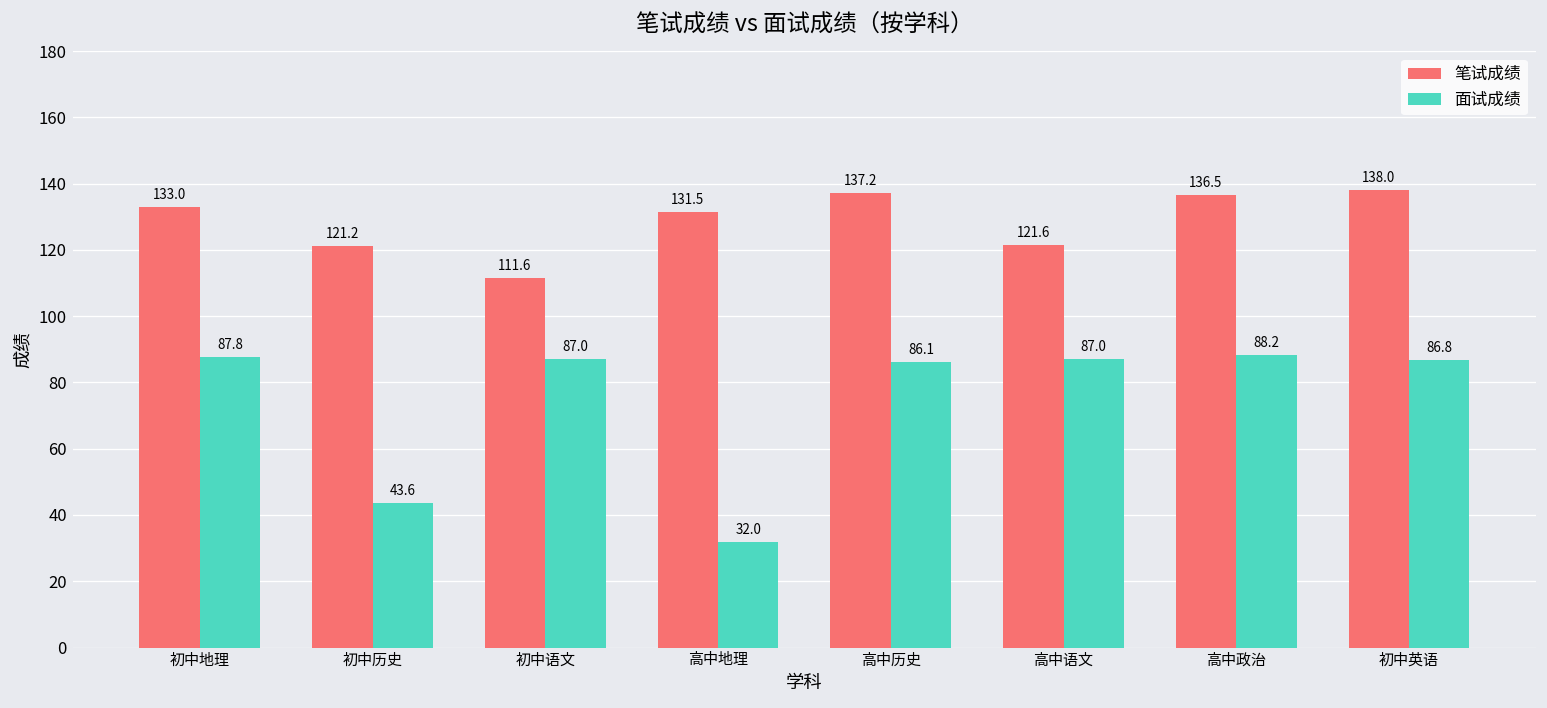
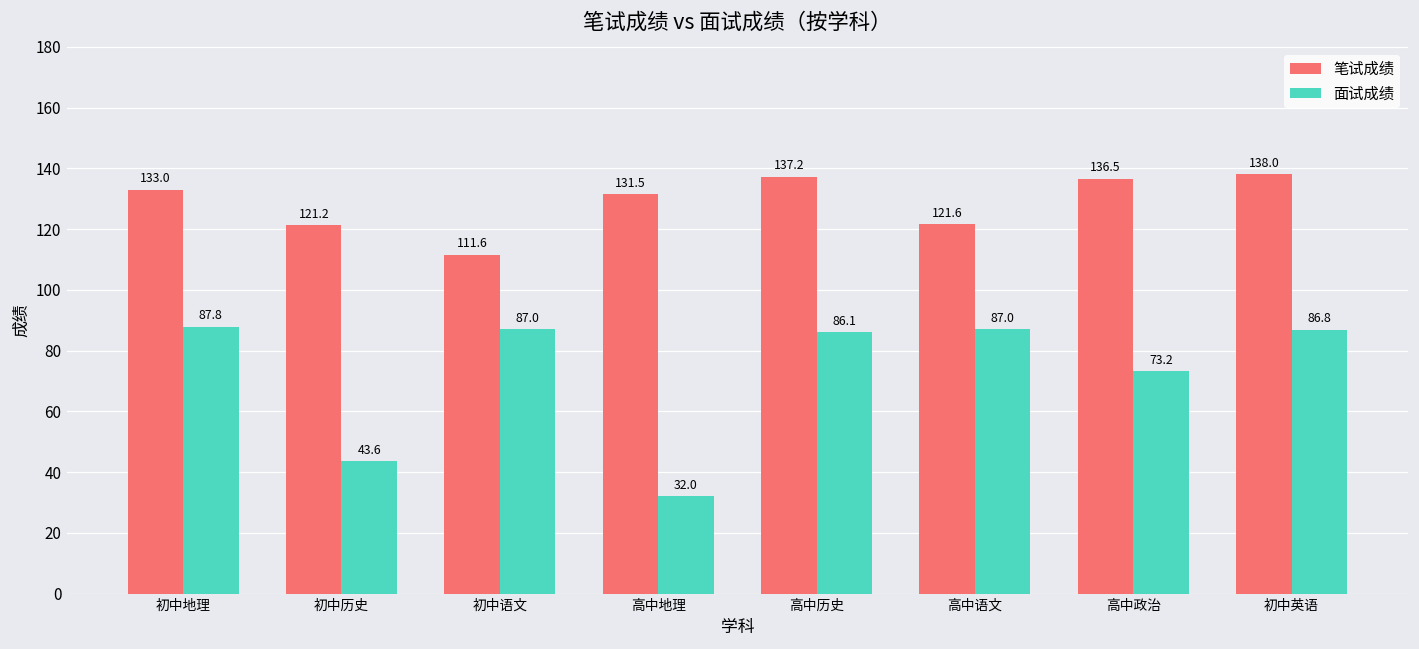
  {
    "笔试成绩": {
      "初中地理": 133.0,
      "初中历史": 121.2,
      "初中语文": 111.6,
      "高中地理": 131.5,
      "高中历史": 137.2,
      "高中语文": 121.6,
      "高中政治": 136.5,
      "初中英语": 138.0
    },
    "面试成绩": {
      "初中地理": 87.8,
      "初中历史": 43.6,
      "初中语文": 87.0,
      "高中地理": 32.0,
      "高中历史": 86.1,
      "高中语文": 87.0,
-     "高中政治": 88.2,
+     "高中政治": 73.2,
      "初中英语": 86.8
    }
  }
